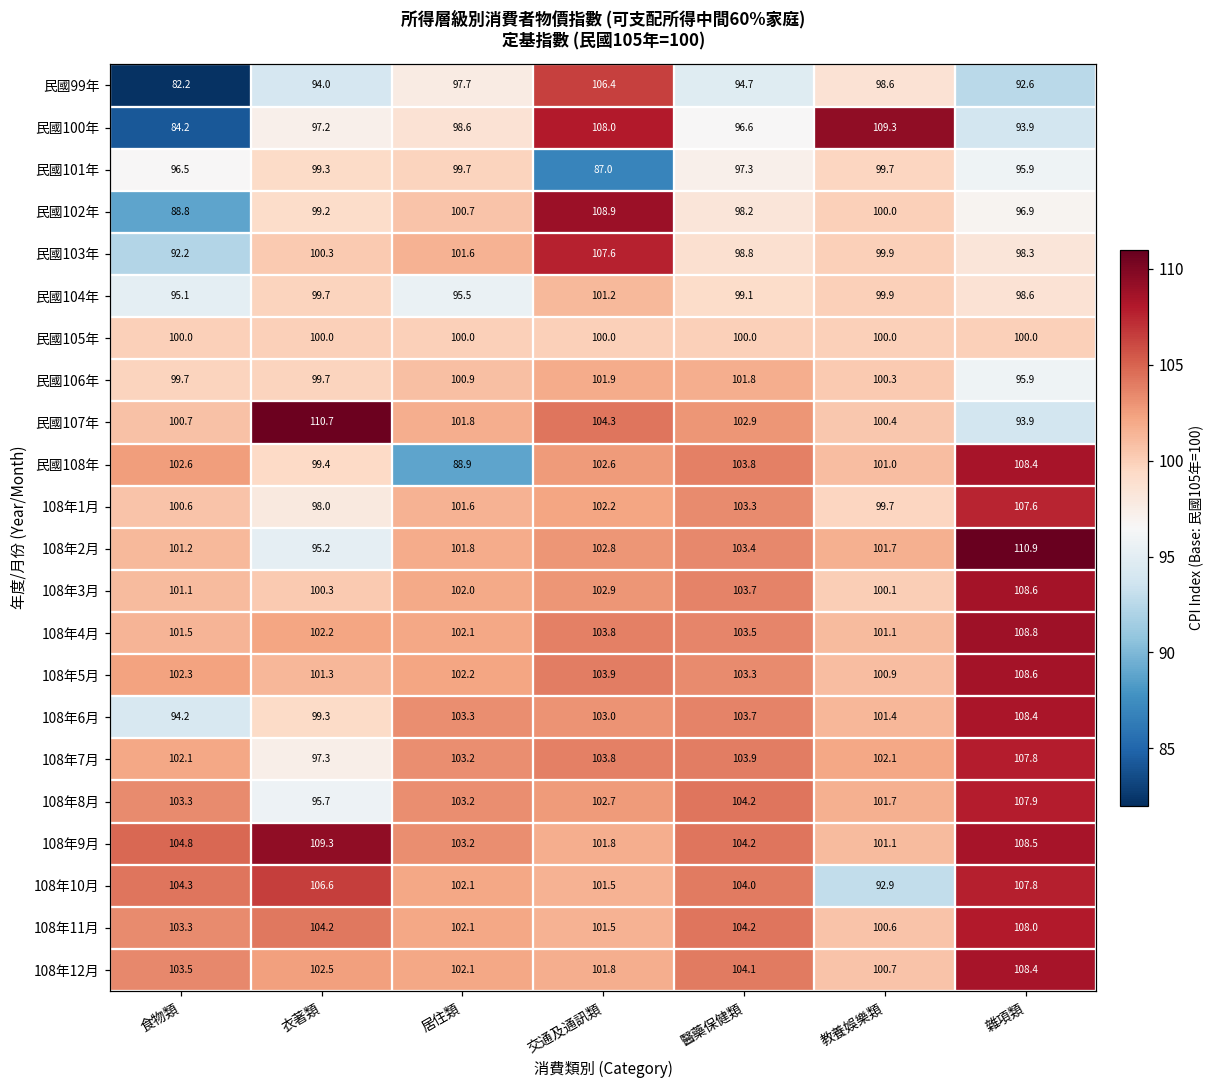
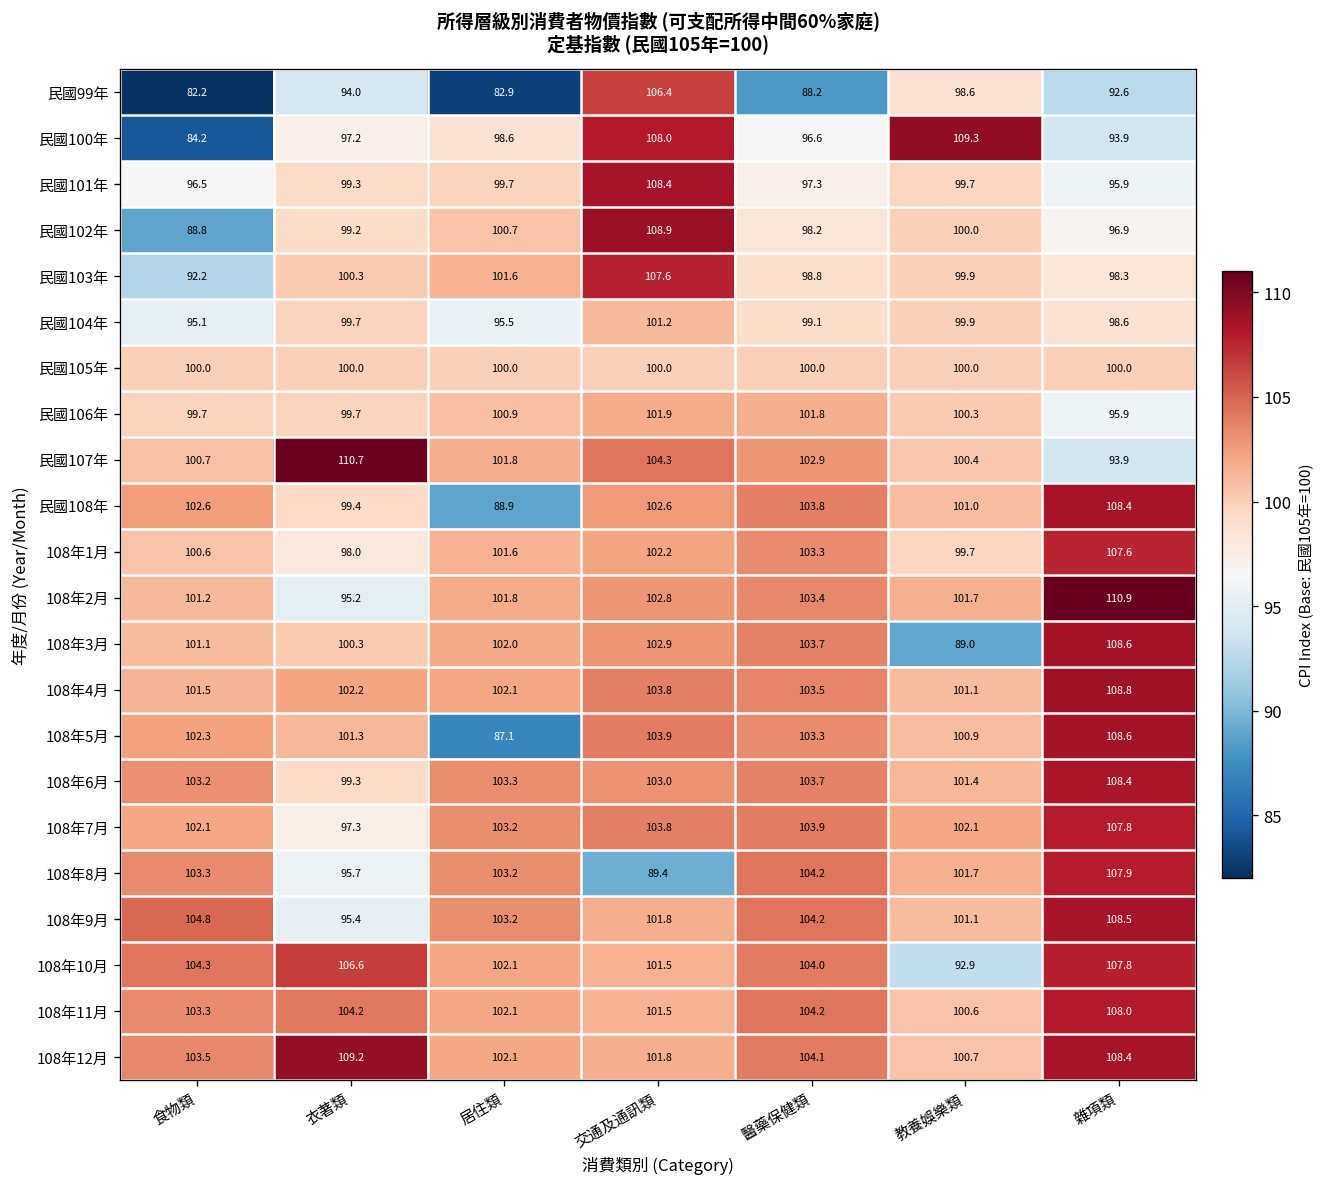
  {
    "民國99年": {
      "食物類": 82.2,
      "衣著類": 94.0,
-     "居住類": 97.7,
+     "居住類": 82.9,
      "交通及通訊類": 106.4,
-     "醫藥保健類": 94.7,
+     "醫藥保健類": 88.2,
      "教養娛樂類": 98.6,
      "雜項類": 92.6
    },
    "民國100年": {
      "食物類": 84.2,
      "衣著類": 97.2,
      "居住類": 98.6,
      "交通及通訊類": 108.0,
      "醫藥保健類": 96.6,
      "教養娛樂類": 109.3,
      "雜項類": 93.9
    },
    "民國101年": {
      "食物類": 96.5,
      "衣著類": 99.3,
      "居住類": 99.7,
-     "交通及通訊類": 87.0,
+     "交通及通訊類": 108.4,
      "醫藥保健類": 97.3,
      "教養娛樂類": 99.7,
      "雜項類": 95.9
    },
    "民國102年": {
      "食物類": 88.8,
      "衣著類": 99.2,
      "居住類": 100.7,
      "交通及通訊類": 108.9,
      "醫藥保健類": 98.2,
      "教養娛樂類": 100.0,
      "雜項類": 96.9
    },
    "民國103年": {
      "食物類": 92.2,
      "衣著類": 100.3,
      "居住類": 101.6,
      "交通及通訊類": 107.6,
      "醫藥保健類": 98.8,
      "教養娛樂類": 99.9,
      "雜項類": 98.3
    },
    "民國104年": {
      "食物類": 95.1,
      "衣著類": 99.7,
      "居住類": 95.5,
      "交通及通訊類": 101.2,
      "醫藥保健類": 99.1,
      "教養娛樂類": 99.9,
      "雜項類": 98.6
    },
    "民國105年": {
      "食物類": 100.0,
      "衣著類": 100.0,
      "居住類": 100.0,
      "交通及通訊類": 100.0,
      "醫藥保健類": 100.0,
      "教養娛樂類": 100.0,
      "雜項類": 100.0
    },
    "民國106年": {
      "食物類": 99.7,
      "衣著類": 99.7,
      "居住類": 100.9,
      "交通及通訊類": 101.9,
      "醫藥保健類": 101.8,
      "教養娛樂類": 100.3,
      "雜項類": 95.9
    },
    "民國107年": {
      "食物類": 100.7,
      "衣著類": 110.7,
      "居住類": 101.8,
      "交通及通訊類": 104.3,
      "醫藥保健類": 102.9,
      "教養娛樂類": 100.4,
      "雜項類": 93.9
    },
    "民國108年": {
      "食物類": 102.6,
      "衣著類": 99.4,
      "居住類": 88.9,
      "交通及通訊類": 102.6,
      "醫藥保健類": 103.8,
      "教養娛樂類": 101.0,
      "雜項類": 108.4
    },
    "108年1月": {
      "食物類": 100.6,
      "衣著類": 98.0,
      "居住類": 101.6,
      "交通及通訊類": 102.2,
      "醫藥保健類": 103.3,
      "教養娛樂類": 99.7,
      "雜項類": 107.6
    },
    "108年2月": {
      "食物類": 101.2,
      "衣著類": 95.2,
      "居住類": 101.8,
      "交通及通訊類": 102.8,
      "醫藥保健類": 103.4,
      "教養娛樂類": 101.7,
      "雜項類": 110.9
    },
    "108年3月": {
      "食物類": 101.1,
      "衣著類": 100.3,
      "居住類": 102.0,
      "交通及通訊類": 102.9,
      "醫藥保健類": 103.7,
-     "教養娛樂類": 100.1,
+     "教養娛樂類": 89.0,
      "雜項類": 108.6
    },
    "108年4月": {
      "食物類": 101.5,
      "衣著類": 102.2,
      "居住類": 102.1,
      "交通及通訊類": 103.8,
      "醫藥保健類": 103.5,
      "教養娛樂類": 101.1,
      "雜項類": 108.8
    },
    "108年5月": {
      "食物類": 102.3,
      "衣著類": 101.3,
-     "居住類": 102.2,
+     "居住類": 87.1,
      "交通及通訊類": 103.9,
      "醫藥保健類": 103.3,
      "教養娛樂類": 100.9,
      "雜項類": 108.6
    },
    "108年6月": {
-     "食物類": 94.2,
+     "食物類": 103.2,
      "衣著類": 99.3,
      "居住類": 103.3,
      "交通及通訊類": 103.0,
      "醫藥保健類": 103.7,
      "教養娛樂類": 101.4,
      "雜項類": 108.4
    },
    "108年7月": {
      "食物類": 102.1,
      "衣著類": 97.3,
      "居住類": 103.2,
      "交通及通訊類": 103.8,
      "醫藥保健類": 103.9,
      "教養娛樂類": 102.1,
      "雜項類": 107.8
    },
    "108年8月": {
      "食物類": 103.3,
      "衣著類": 95.7,
      "居住類": 103.2,
-     "交通及通訊類": 102.7,
+     "交通及通訊類": 89.4,
      "醫藥保健類": 104.2,
      "教養娛樂類": 101.7,
      "雜項類": 107.9
    },
    "108年9月": {
      "食物類": 104.8,
-     "衣著類": 109.3,
+     "衣著類": 95.4,
      "居住類": 103.2,
      "交通及通訊類": 101.8,
      "醫藥保健類": 104.2,
      "教養娛樂類": 101.1,
      "雜項類": 108.5
    },
    "108年10月": {
      "食物類": 104.3,
      "衣著類": 106.6,
      "居住類": 102.1,
      "交通及通訊類": 101.5,
      "醫藥保健類": 104.0,
      "教養娛樂類": 92.9,
      "雜項類": 107.8
    },
    "108年11月": {
      "食物類": 103.3,
      "衣著類": 104.2,
      "居住類": 102.1,
      "交通及通訊類": 101.5,
      "醫藥保健類": 104.2,
      "教養娛樂類": 100.6,
      "雜項類": 108.0
    },
    "108年12月": {
      "食物類": 103.5,
-     "衣著類": 102.5,
+     "衣著類": 109.2,
      "居住類": 102.1,
      "交通及通訊類": 101.8,
      "醫藥保健類": 104.1,
      "教養娛樂類": 100.7,
      "雜項類": 108.4
    }
  }
